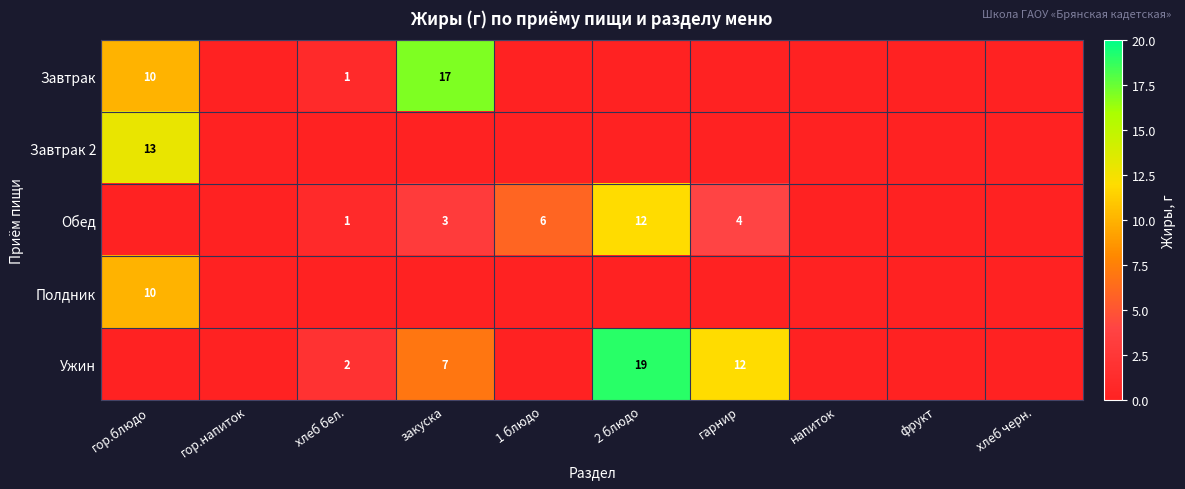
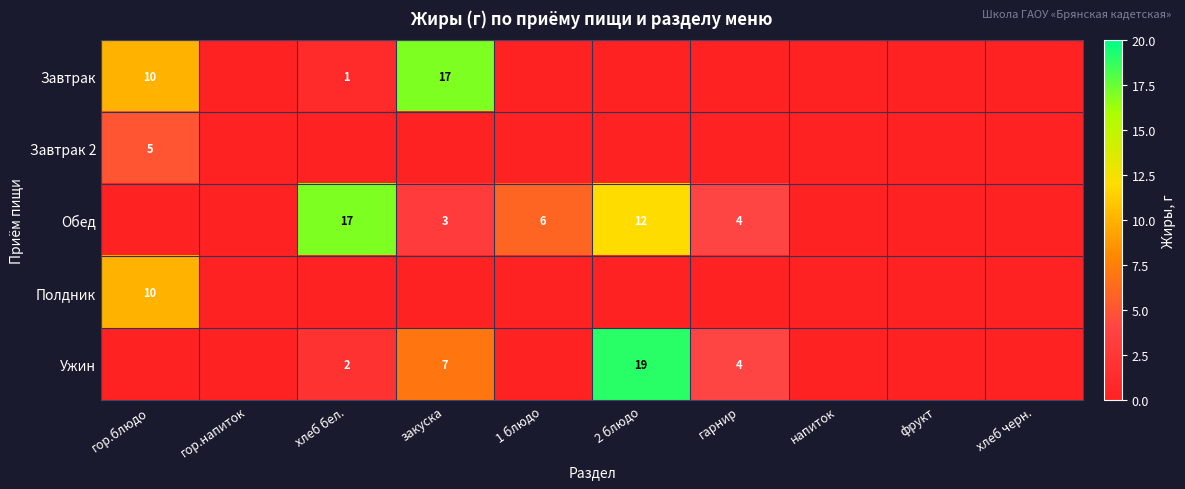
  {
    "Завтрак": {
      "гор.блюдо": 10,
      "хлеб бел.": 1,
      "закуска": 17
    },
    "Завтрак 2": {
-     "гор.блюдо": 13
+     "гор.блюдо": 5
    },
    "Обед": {
-     "хлеб бел.": 1,
+     "хлеб бел.": 17,
      "закуска": 3,
      "1 блюдо": 6,
      "2 блюдо": 12,
      "гарнир": 4
    },
    "Полдник": {
      "гор.блюдо": 10
    },
    "Ужин": {
      "хлеб бел.": 2,
      "закуска": 7,
      "2 блюдо": 19,
-     "гарнир": 12
+     "гарнир": 4
    }
  }
